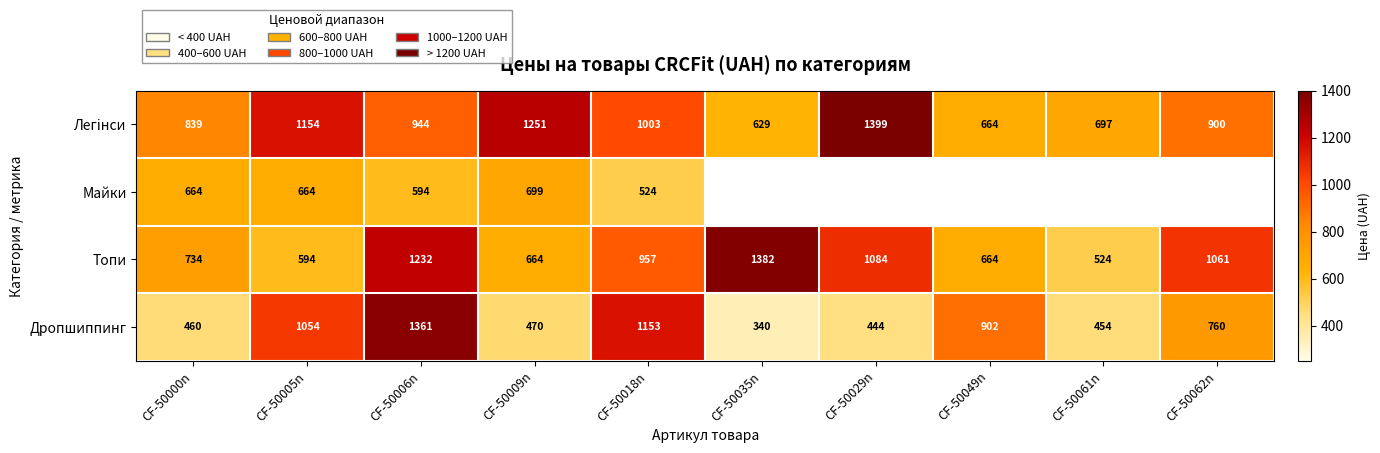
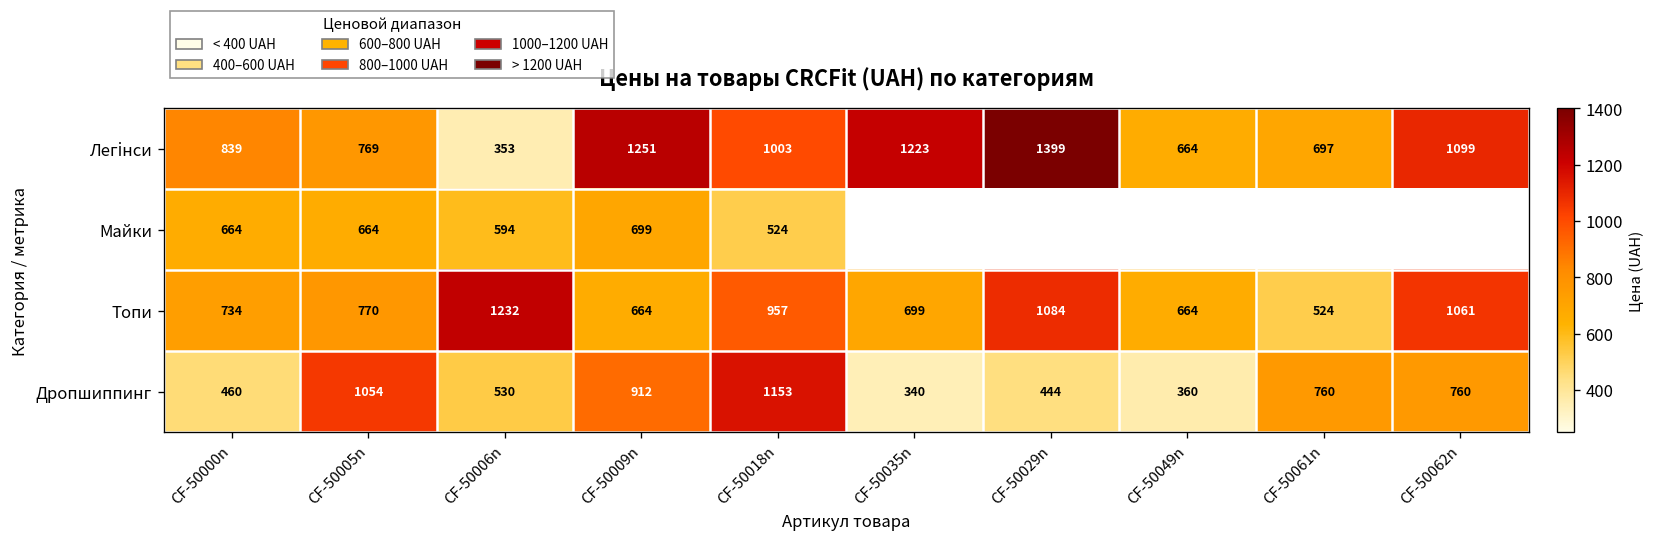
  {
    "Легінси": {
      "CF-50000n": 839,
-     "CF-50005n": 1154,
-     "CF-50006n": 944,
+     "CF-50005n": 769,
+     "CF-50006n": 353,
      "CF-50009n": 1251,
      "CF-50018n": 1003,
-     "CF-50035n": 629,
+     "CF-50035n": 1223,
      "CF-50029n": 1399,
      "CF-50049n": 664,
      "CF-50061n": 697,
-     "CF-50062n": 900
+     "CF-50062n": 1099
    },
    "Майки": {
      "CF-50000n": 664,
      "CF-50005n": 664,
      "CF-50006n": 594,
      "CF-50009n": 699,
      "CF-50018n": 524
    },
    "Топи": {
      "CF-50000n": 734,
-     "CF-50005n": 594,
+     "CF-50005n": 770,
      "CF-50006n": 1232,
      "CF-50009n": 664,
      "CF-50018n": 957,
-     "CF-50035n": 1382,
+     "CF-50035n": 699,
      "CF-50029n": 1084,
      "CF-50049n": 664,
      "CF-50061n": 524,
      "CF-50062n": 1061
    },
    "Дропшиппинг": {
      "CF-50000n": 460,
      "CF-50005n": 1054,
-     "CF-50006n": 1361,
-     "CF-50009n": 470,
+     "CF-50006n": 530,
+     "CF-50009n": 912,
      "CF-50018n": 1153,
      "CF-50035n": 340,
      "CF-50029n": 444,
-     "CF-50049n": 902,
-     "CF-50061n": 454,
+     "CF-50049n": 360,
+     "CF-50061n": 760,
      "CF-50062n": 760
    }
  }
